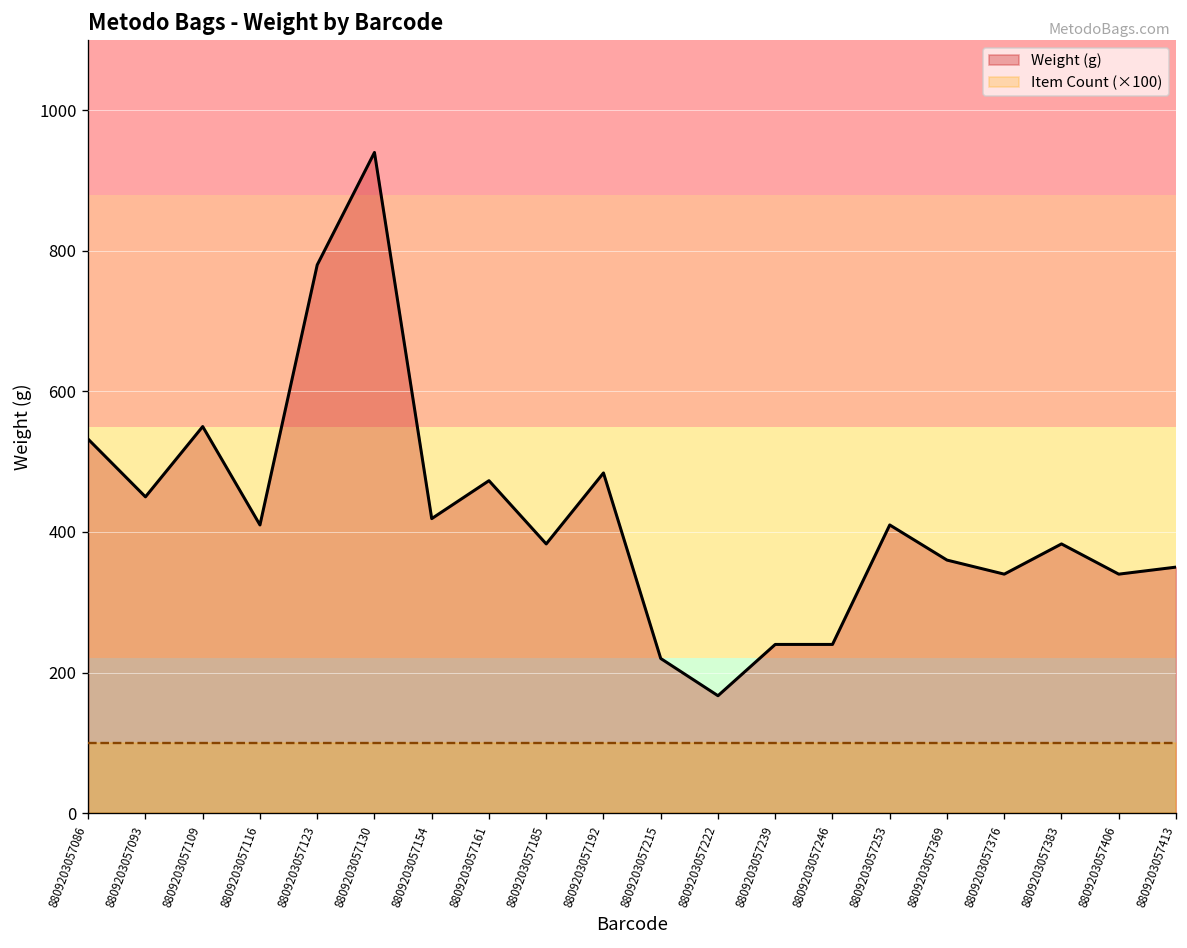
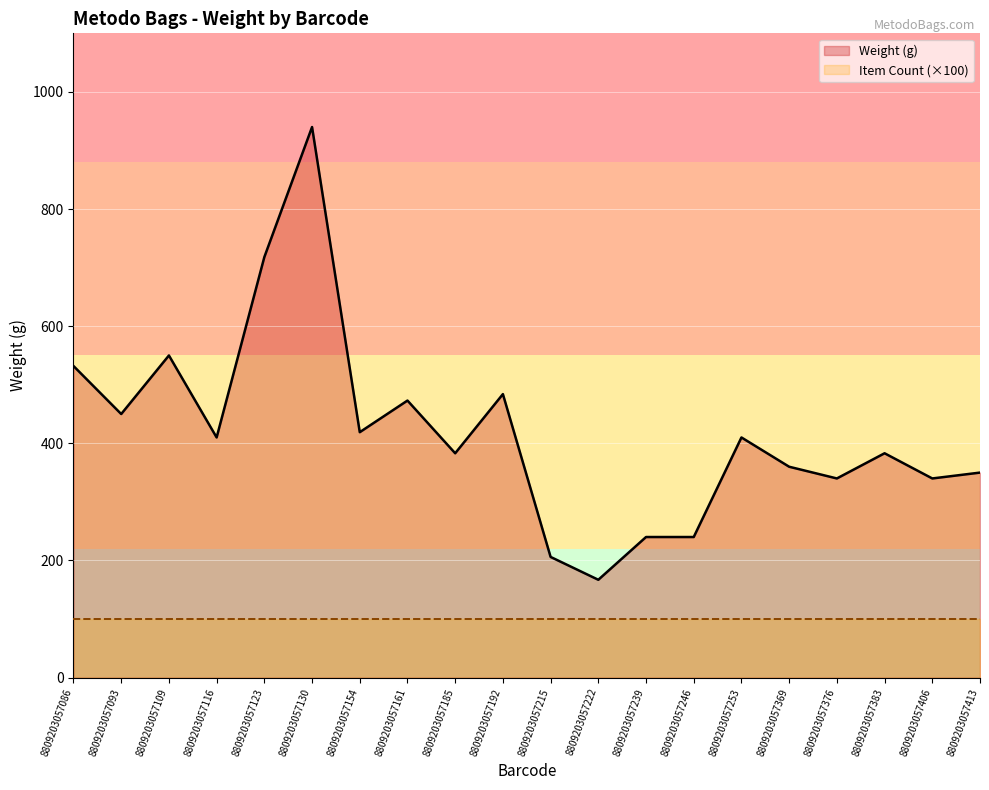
  {
    "Weight (g)": {
      "8809203057086": 530,
      "8809203057093": 450,
      "8809203057109": 550,
      "8809203057116": 410,
-     "8809203057123": 780,
+     "8809203057123": 720,
      "8809203057130": 940,
      "8809203057154": 420,
      "8809203057161": 470,
      "8809203057185": 380,
      "8809203057192": 480,
-     "8809203057215": 220,
+     "8809203057215": 210,
      "8809203057222": 170,
      "8809203057239": 240,
      "8809203057246": 240,
      "8809203057253": 410,
      "8809203057369": 360,
      "8809203057376": 340,
      "8809203057383": 380,
      "8809203057406": 340,
      "8809203057413": 350
    },
    "Item Count (×100)": {
      "8809203057086": 100,
      "8809203057093": 100,
      "8809203057109": 100,
      "8809203057116": 100,
      "8809203057123": 100,
      "8809203057130": 100,
      "8809203057154": 100,
      "8809203057161": 100,
      "8809203057185": 100,
      "8809203057192": 100,
      "8809203057215": 100,
      "8809203057222": 100,
      "8809203057239": 100,
      "8809203057246": 100,
      "8809203057253": 100,
      "8809203057369": 100,
      "8809203057376": 100,
      "8809203057383": 100,
      "8809203057406": 100,
      "8809203057413": 100
    }
  }
